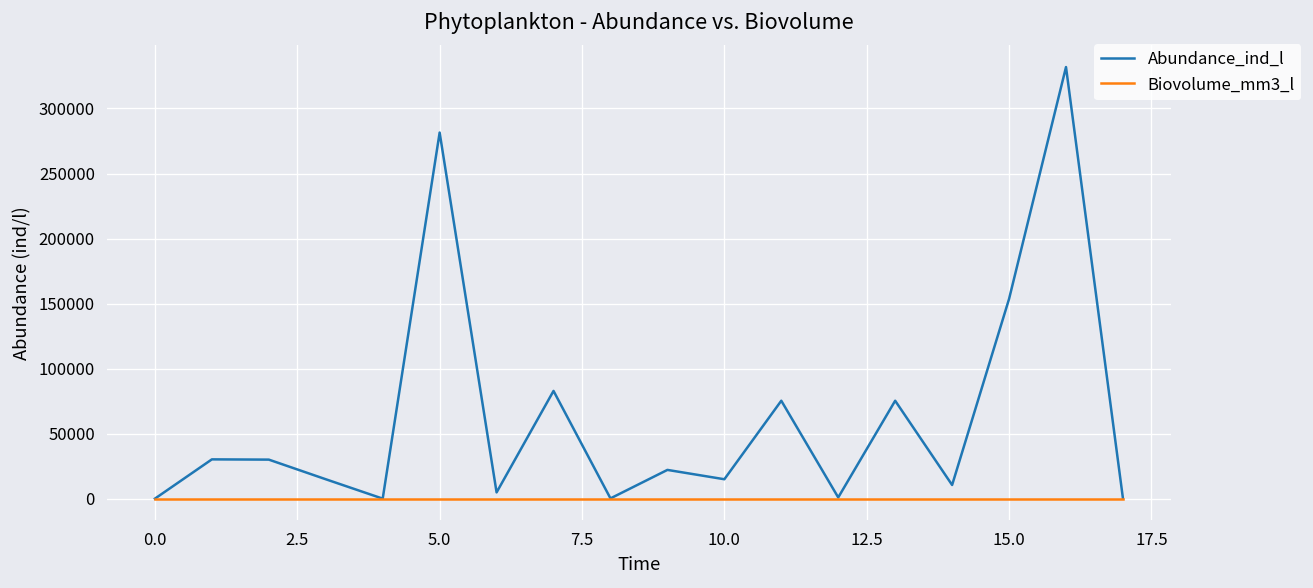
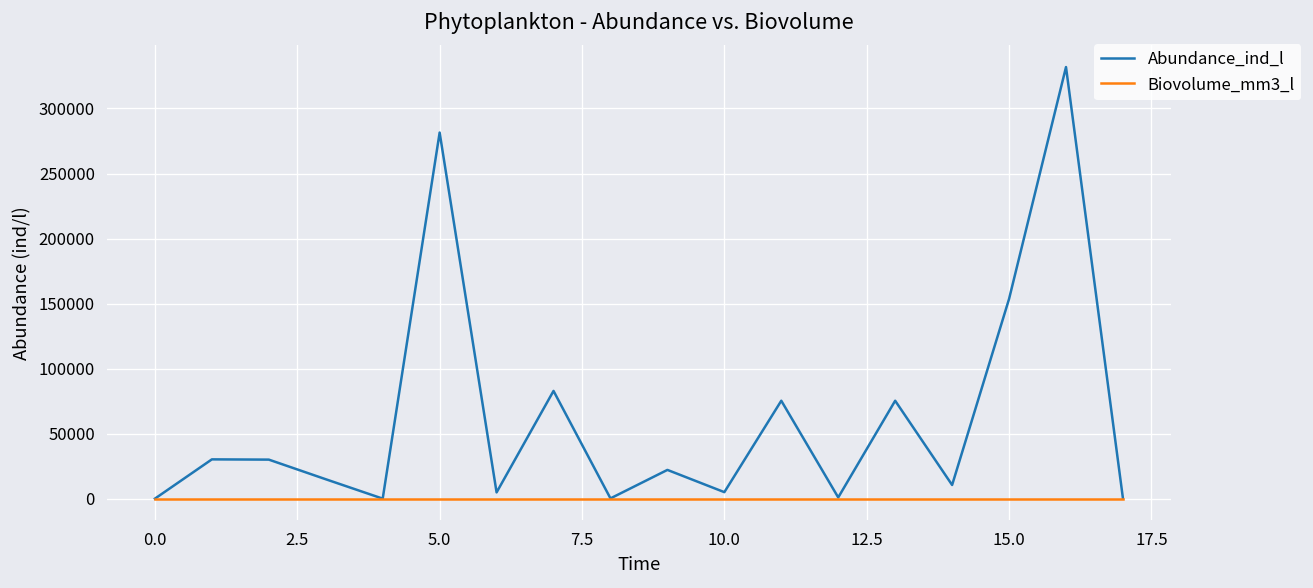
  {
    "Abundance_ind_l": {
      "5.0": 282000,
-     "10.0": 15000,
+     "10.0": 5000,
      "15.0": 154000
    },
    "Biovolume_mm3_l": {
      "5.0": 0,
      "10.0": 0,
      "15.0": 0
    }
  }
